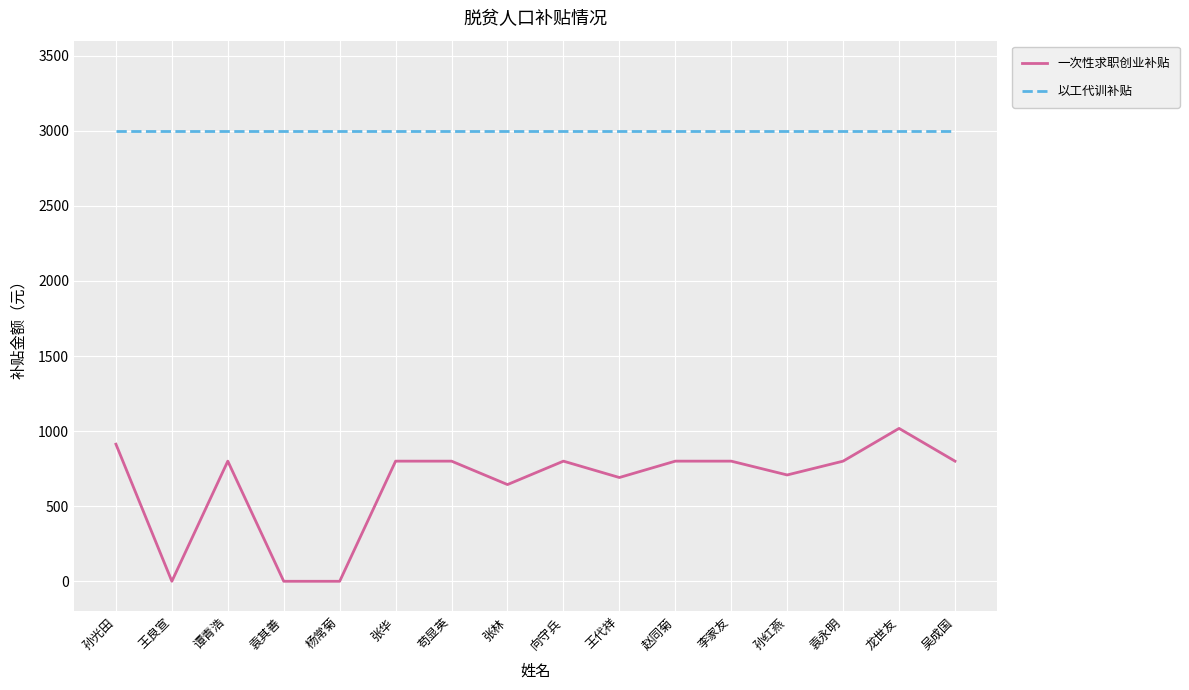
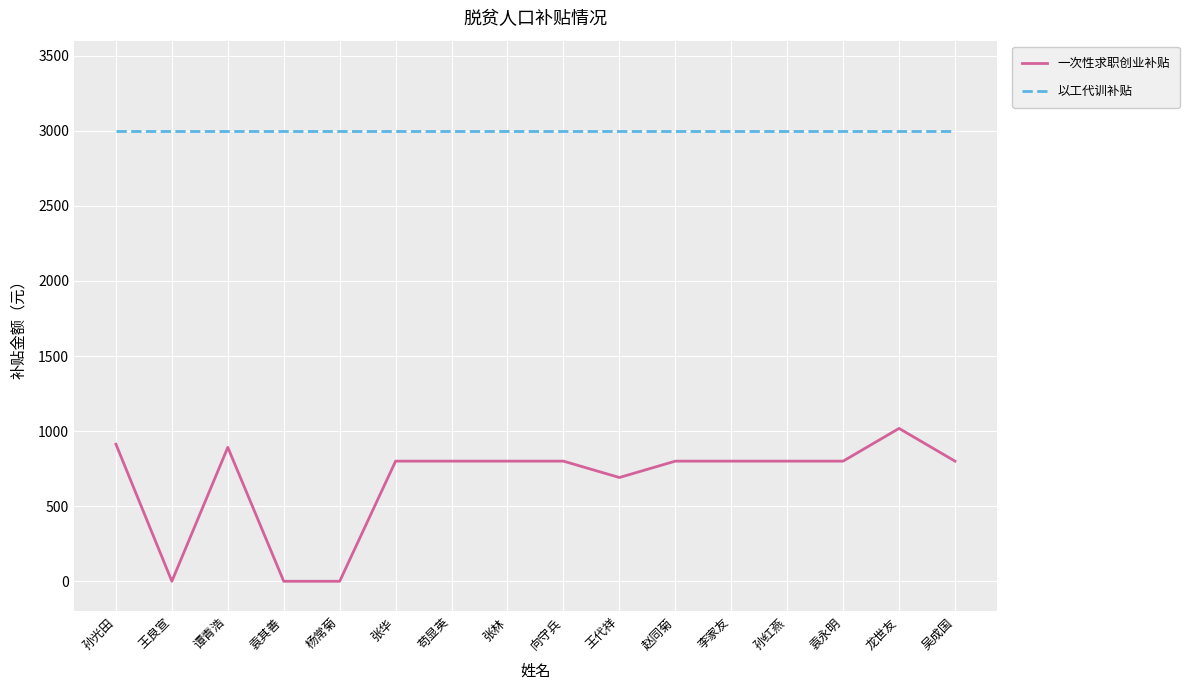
  {
    "一次性求职创业补贴": {
      "孙光田": 910,
      "王良宣": 0,
-     "谭青浩": 800,
+     "谭青浩": 890,
      "袁其善": 0,
      "杨常菊": 0,
      "张华": 800,
      "苟显英": 800,
-     "张林": 640,
+     "张林": 800,
      "向守兵": 800,
      "王代祥": 690,
      "赵同菊": 800,
      "李家友": 800,
-     "孙红燕": 710,
+     "孙红燕": 800,
      "袁永明": 800,
      "龙世友": 1020,
      "吴成国": 800
    },
    "以工代训补贴": {
      "孙光田": 3000,
      "王良宣": 3000,
      "谭青浩": 3000,
      "袁其善": 3000,
      "杨常菊": 3000,
      "张华": 3000,
      "苟显英": 3000,
      "张林": 3000,
      "向守兵": 3000,
      "王代祥": 3000,
      "赵同菊": 3000,
      "李家友": 3000,
      "孙红燕": 3000,
      "袁永明": 3000,
      "龙世友": 3000,
      "吴成国": 3000
    }
  }
